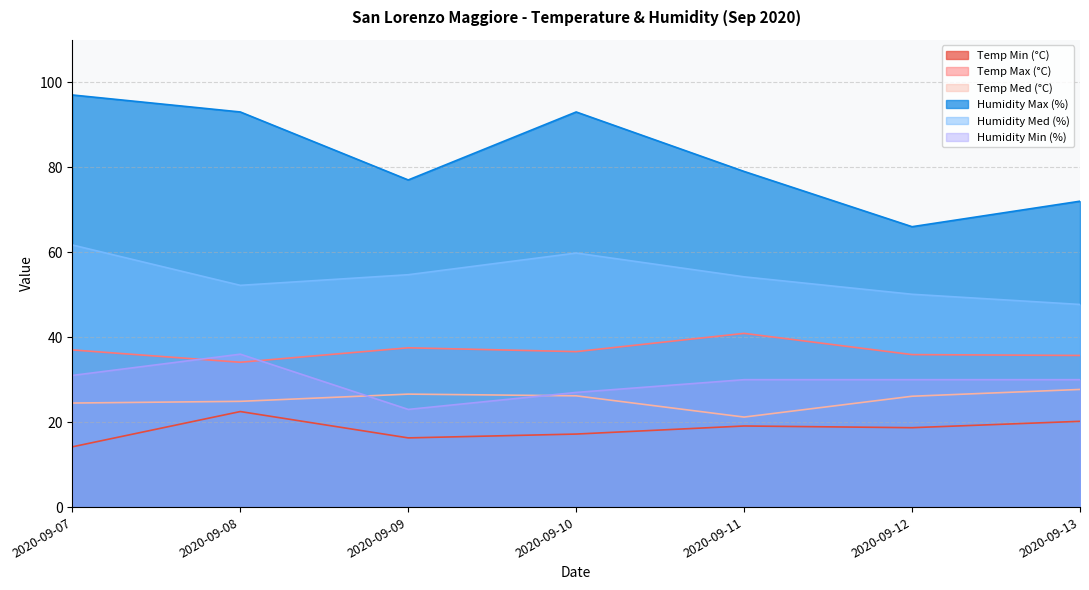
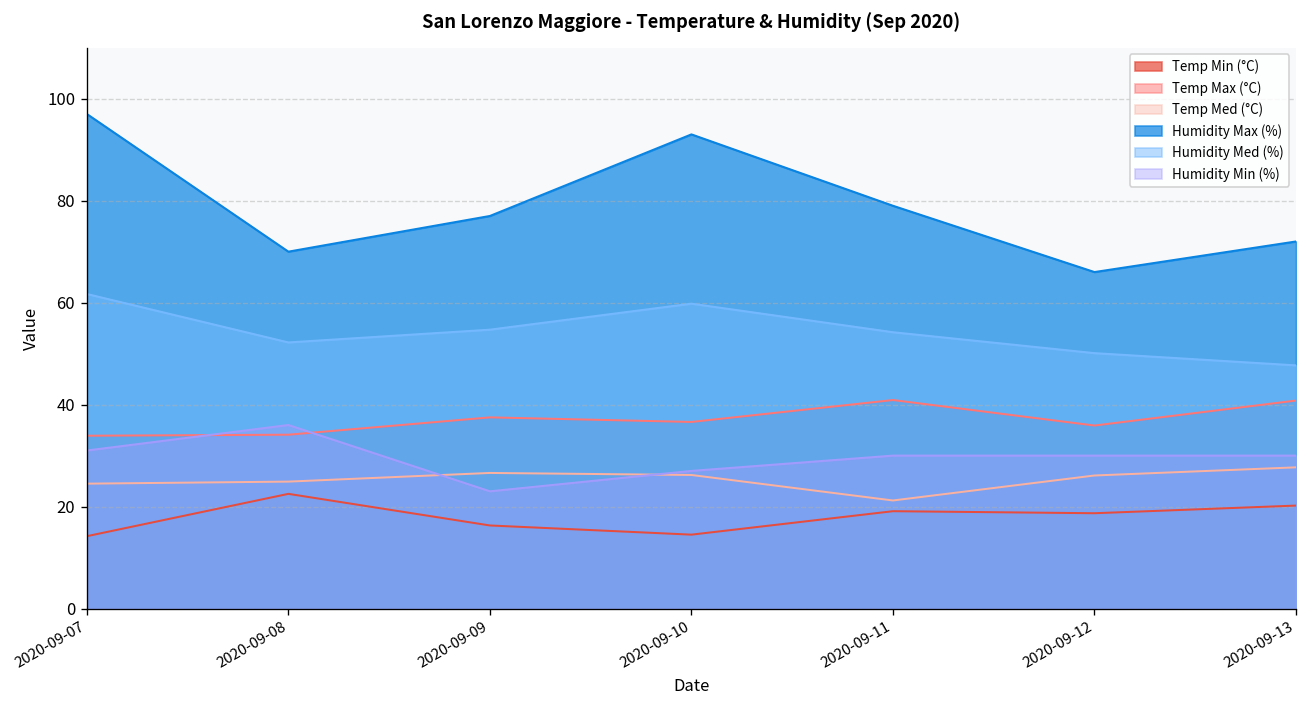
  {
    "Temp Min (°C)": {
      "2020-09-07": 14,
      "2020-09-08": 23,
      "2020-09-09": 16,
-     "2020-09-10": 17,
+     "2020-09-10": 15,
      "2020-09-11": 19,
      "2020-09-12": 19,
      "2020-09-13": 20
    },
    "Temp Max (°C)": {
-     "2020-09-07": 37,
+     "2020-09-07": 34,
      "2020-09-08": 34,
      "2020-09-09": 38,
      "2020-09-10": 37,
      "2020-09-11": 41,
      "2020-09-12": 36,
-     "2020-09-13": 36
+     "2020-09-13": 41
    },
    "Temp Med (°C)": {
      "2020-09-07": 25,
      "2020-09-08": 25,
      "2020-09-09": 27,
      "2020-09-10": 26,
      "2020-09-11": 21,
      "2020-09-12": 26,
      "2020-09-13": 28
    },
    "Humidity Max (%)": {
      "2020-09-07": 97,
-     "2020-09-08": 93,
+     "2020-09-08": 70,
      "2020-09-09": 77,
      "2020-09-10": 93,
      "2020-09-11": 79,
      "2020-09-12": 66,
      "2020-09-13": 72
    }
  }
